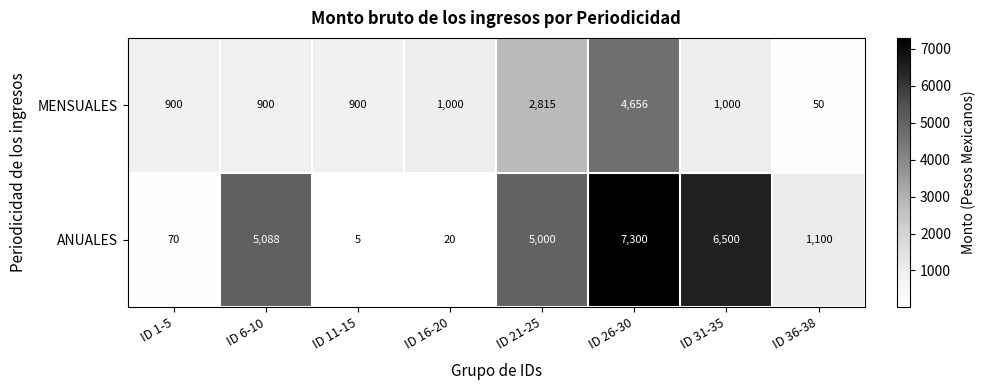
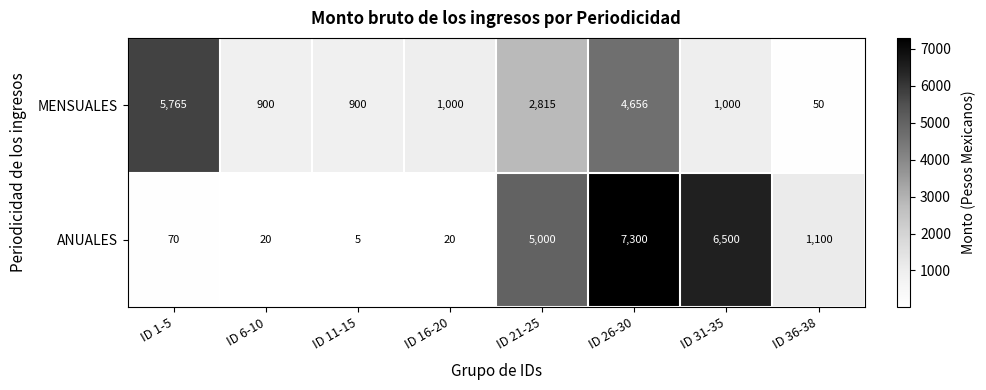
  {
    "MENSUALES": {
-     "ID 1-5": "900",
+     "ID 1-5": "5,765",
      "ID 6-10": "900",
      "ID 11-15": "900",
      "ID 16-20": "1,000",
      "ID 21-25": "2,815",
      "ID 26-30": "4,656",
      "ID 31-35": "1,000",
      "ID 36-38": "50"
    },
    "ANUALES": {
      "ID 1-5": "70",
-     "ID 6-10": "5,088",
+     "ID 6-10": "20",
      "ID 11-15": "5",
      "ID 16-20": "20",
      "ID 21-25": "5,000",
      "ID 26-30": "7,300",
      "ID 31-35": "6,500",
      "ID 36-38": "1,100"
    }
  }
